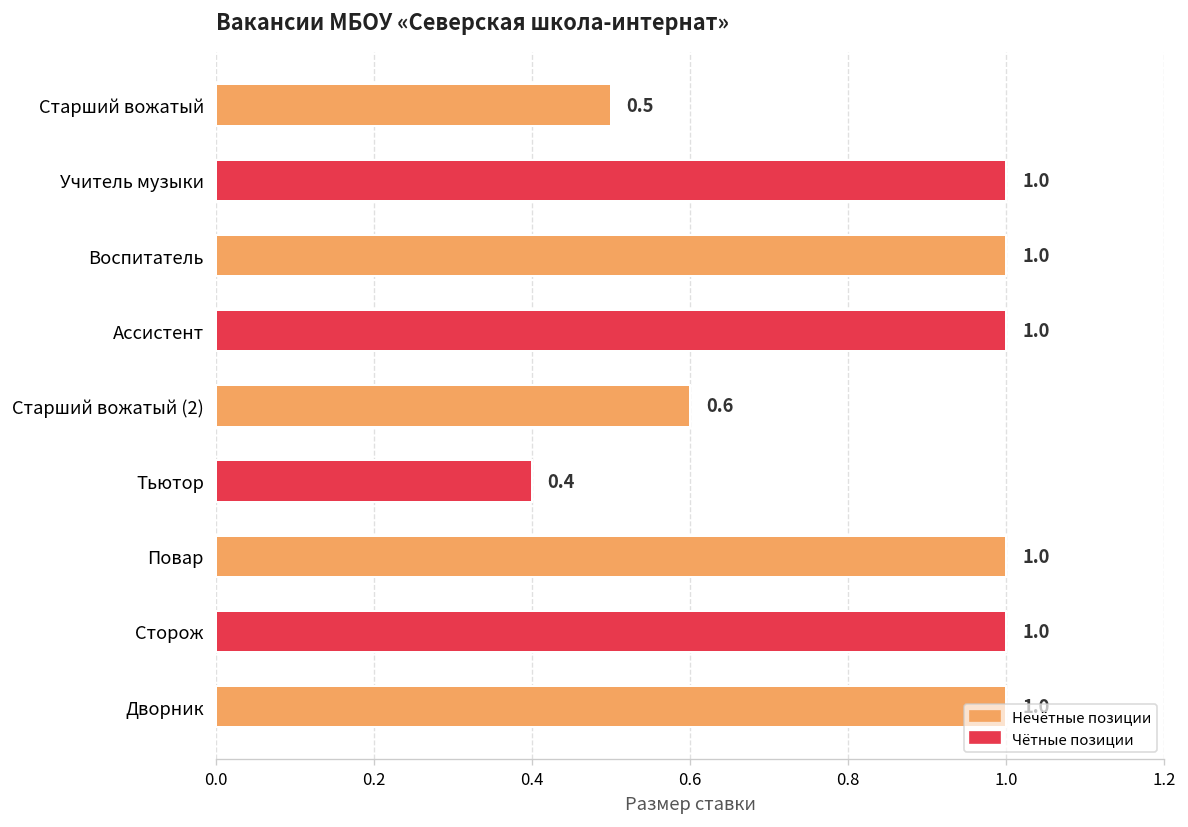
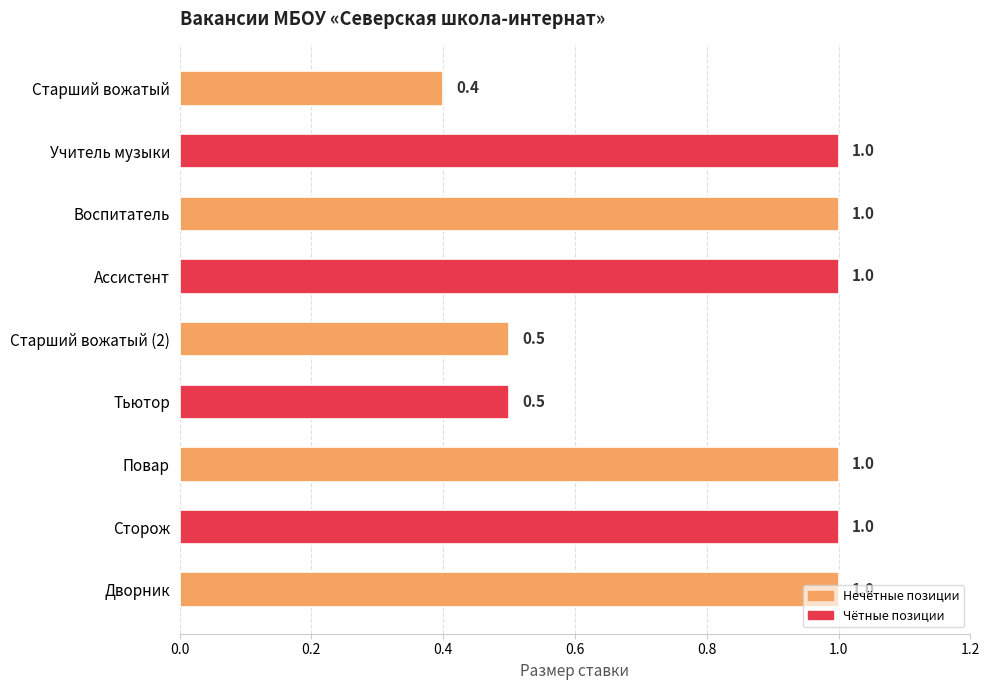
  {
-   "Старший вожатый": 0.5,
+   "Старший вожатый": 0.4,
    "Учитель музыки": 1.0,
    "Воспитатель": 1.0,
    "Ассистент": 1.0,
-   "Старший вожатый (2)": 0.6,
-   "Тьютор": 0.4,
+   "Старший вожатый (2)": 0.5,
+   "Тьютор": 0.5,
    "Повар": 1.0,
    "Сторож": 1.0
  }
